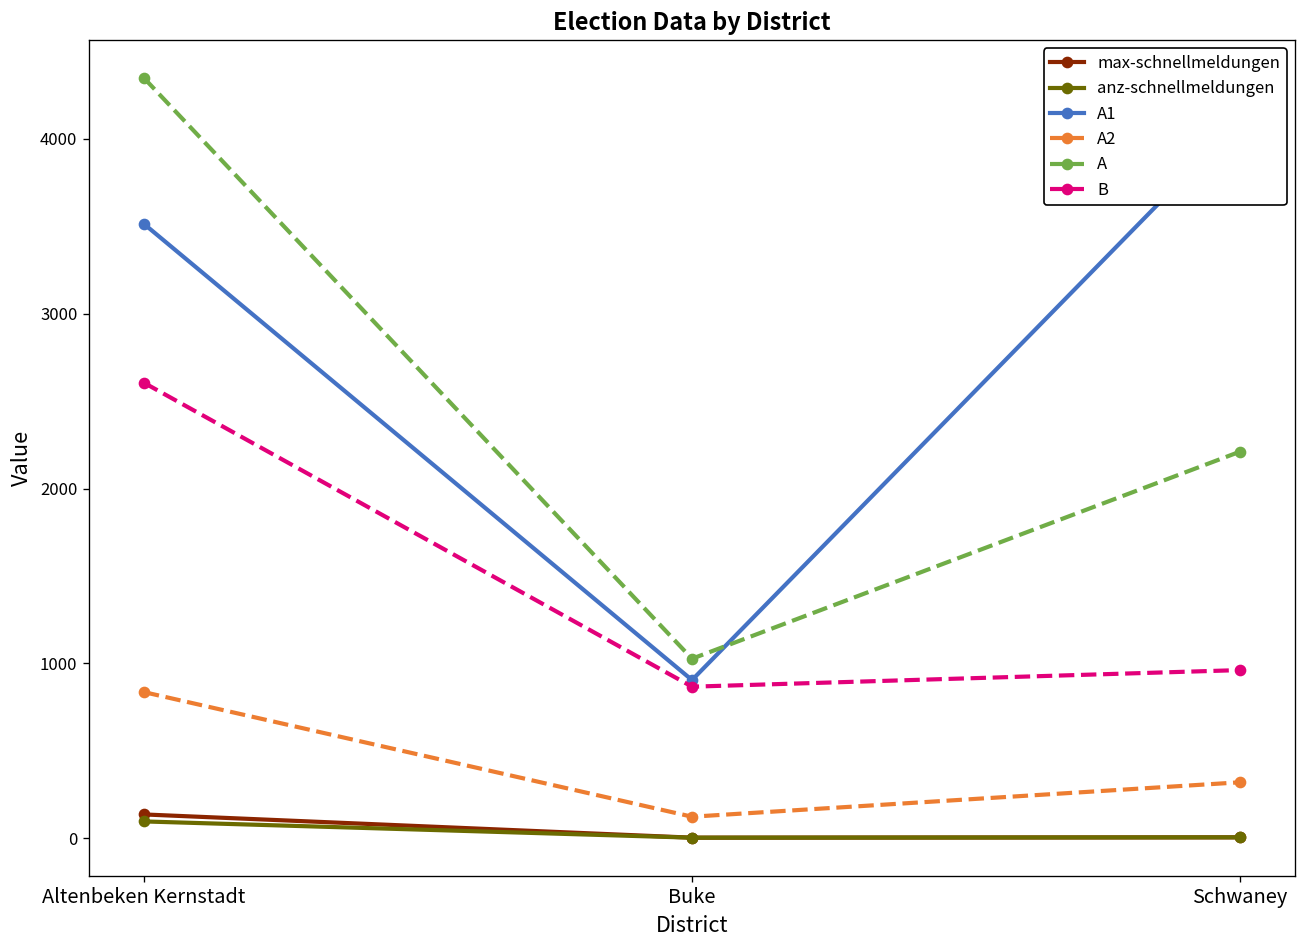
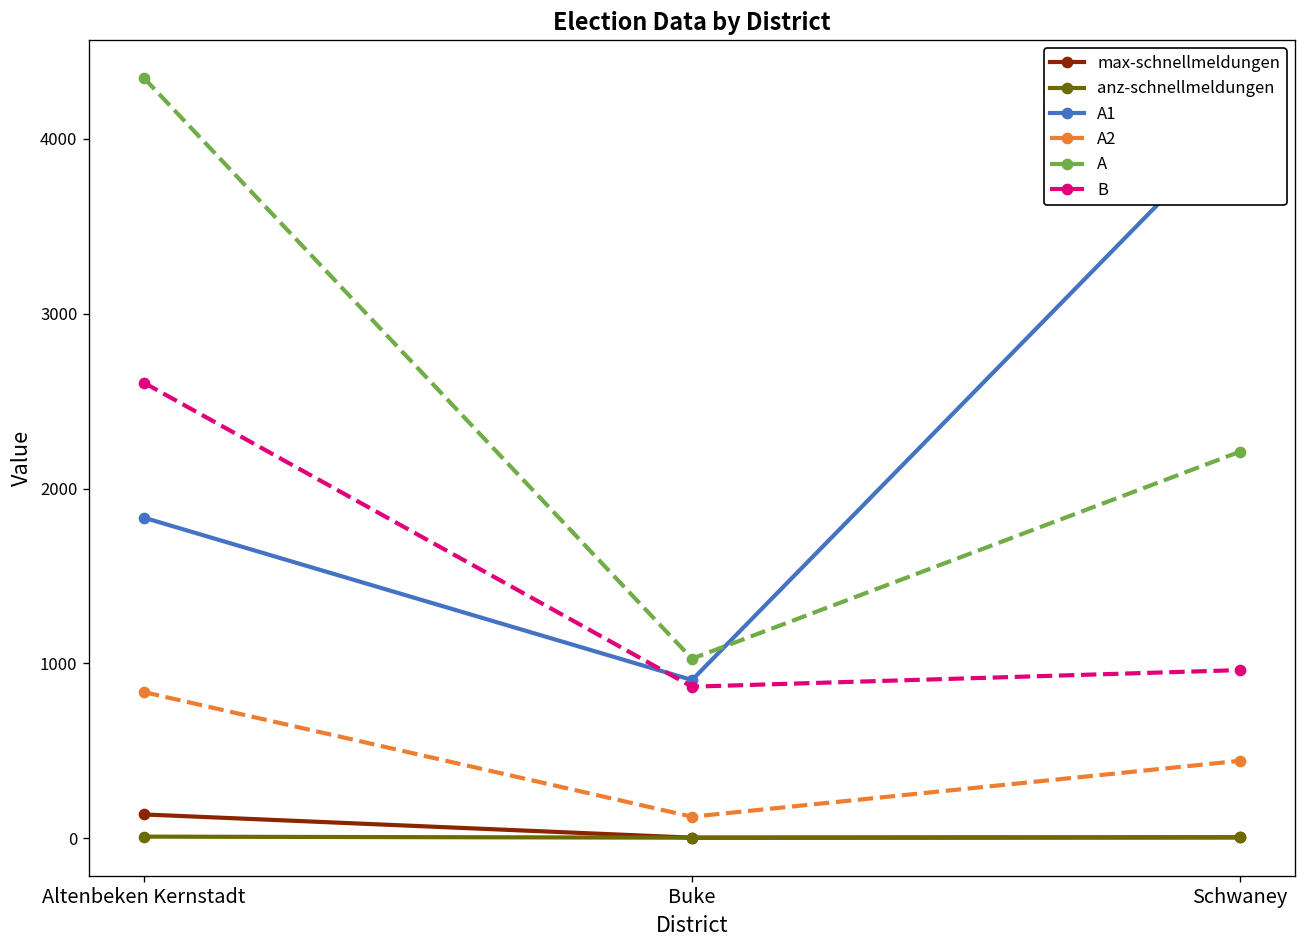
  {
    "max-schnellmeldungen": {
      "Altenbeken Kernstadt": 140
    },
    "anz-schnellmeldungen": {
-     "Altenbeken Kernstadt": 100
+     "Altenbeken Kernstadt": 10
    },
    "A1": {
-     "Altenbeken Kernstadt": 3510,
+     "Altenbeken Kernstadt": 1830,
      "Buke": 900
    },
    "A2": {
      "Altenbeken Kernstadt": 840,
      "Buke": 120,
-     "Schwaney": 320
+     "Schwaney": 440
    },
    "A": {
      "Altenbeken Kernstadt": 4350,
      "Buke": 1030,
      "Schwaney": 2210
    },
    "B": {
      "Altenbeken Kernstadt": 2610,
      "Buke": 870,
      "Schwaney": 960
    }
  }
